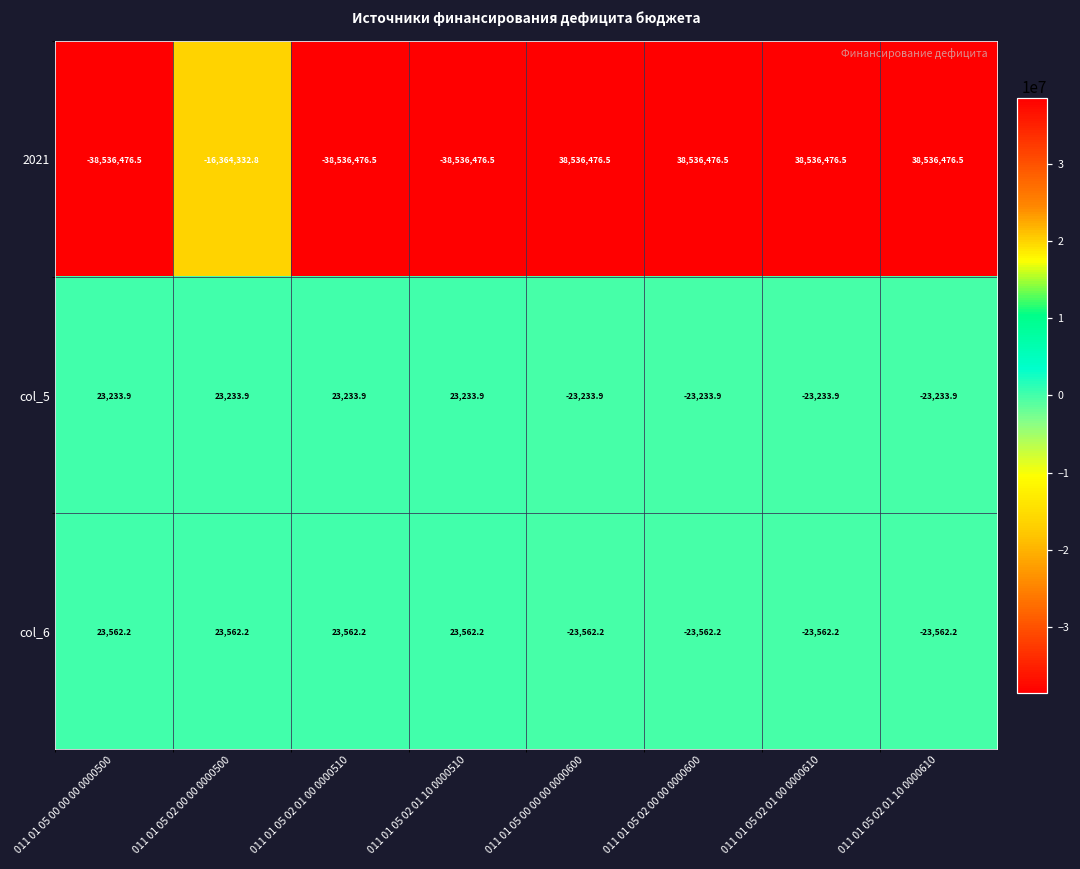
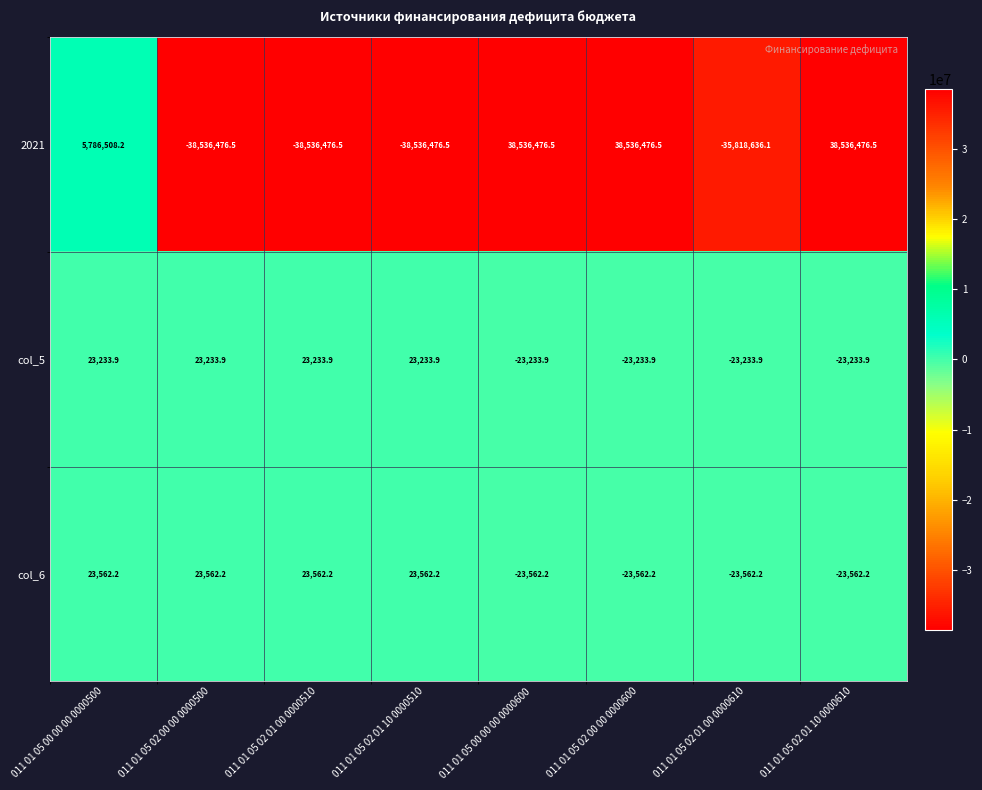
  {
    "2021": {
-     "011 01 05 00 00 00 0000500": "-38,536,476.5",
-     "011 01 05 02 00 00 0000500": "-16,364,332.8",
+     "011 01 05 00 00 00 0000500": "5,786,508.2",
+     "011 01 05 02 00 00 0000500": "-38,536,476.5",
      "011 01 05 02 01 00 0000510": "-38,536,476.5",
      "011 01 05 02 01 10 0000510": "-38,536,476.5",
      "011 01 05 00 00 00 0000600": "38,536,476.5",
      "011 01 05 02 00 00 0000600": "38,536,476.5",
-     "011 01 05 02 01 00 0000610": "38,536,476.5"
+     "011 01 05 02 01 00 0000610": "-35,818,636.1"
    },
    "col_5": {
      "011 01 05 00 00 00 0000500": "23,233.9",
      "011 01 05 02 00 00 0000500": "23,233.9",
      "011 01 05 02 01 00 0000510": "23,233.9",
      "011 01 05 02 01 10 0000510": "23,233.9",
      "011 01 05 00 00 00 0000600": "-23,233.9",
      "011 01 05 02 00 00 0000600": "-23,233.9",
      "011 01 05 02 01 00 0000610": "-23,233.9",
      "011 01 05 02 01 10 0000610": "-23,233.9"
    },
    "col_6": {
      "011 01 05 00 00 00 0000500": "23,562.2",
      "011 01 05 02 00 00 0000500": "23,562.2",
      "011 01 05 02 01 00 0000510": "23,562.2",
      "011 01 05 02 01 10 0000510": "23,562.2",
      "011 01 05 00 00 00 0000600": "-23,562.2",
      "011 01 05 02 00 00 0000600": "-23,562.2",
      "011 01 05 02 01 00 0000610": "-23,562.2",
      "011 01 05 02 01 10 0000610": "-23,562.2"
    }
  }
